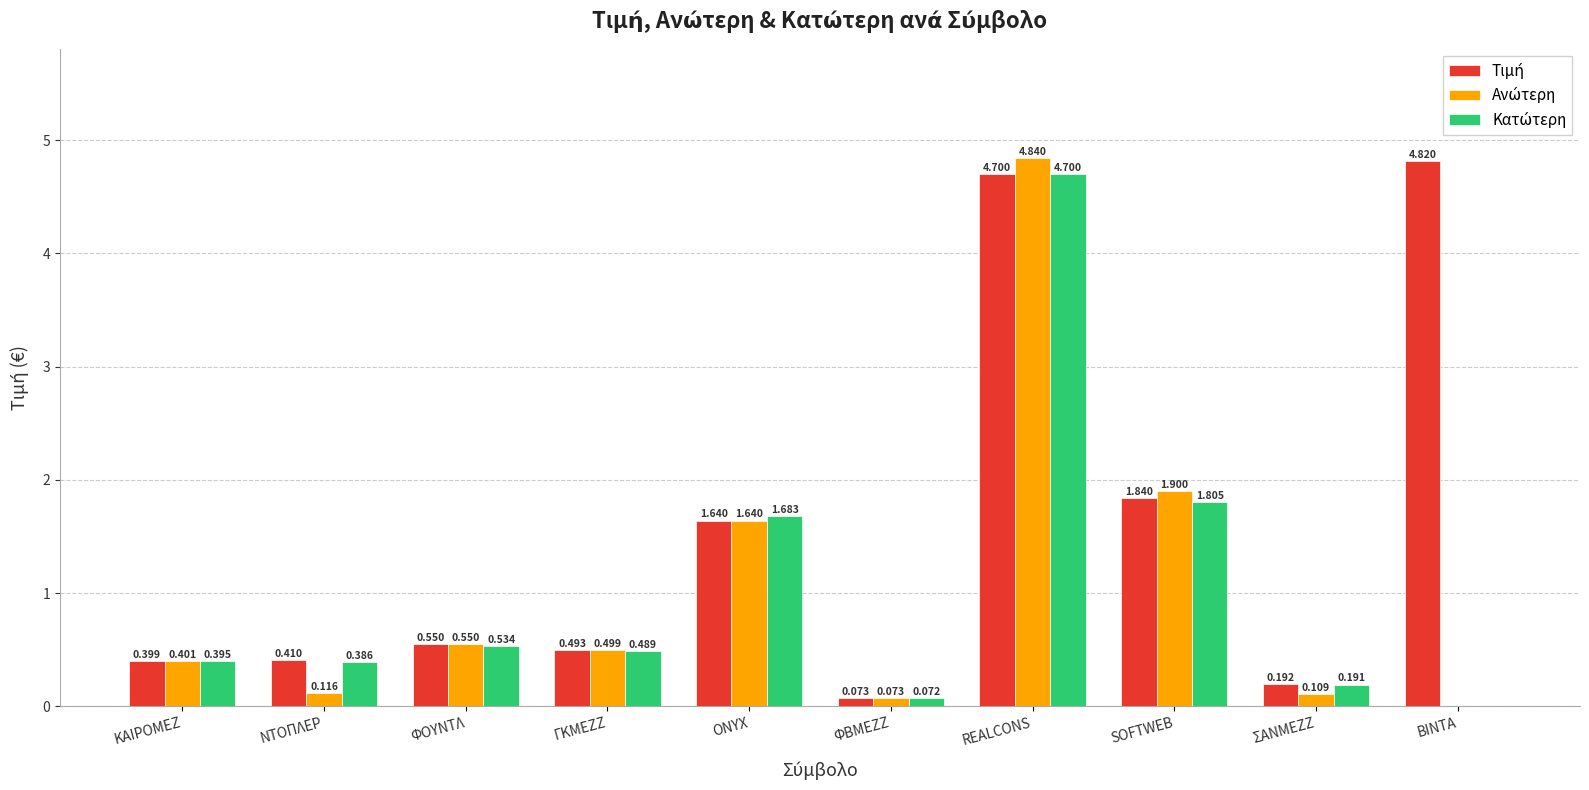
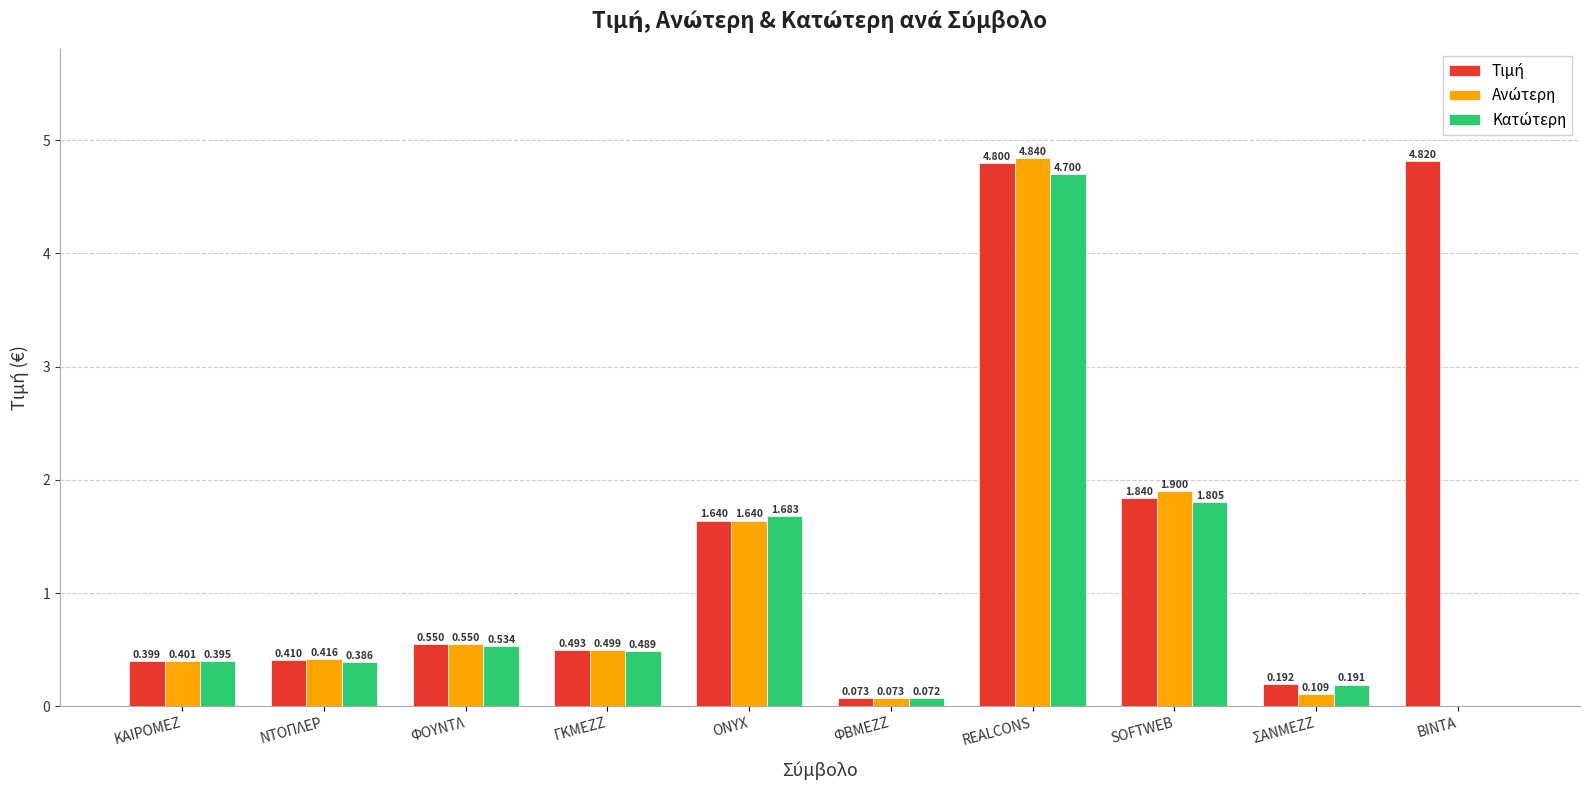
  {
    "Τιμή": {
      "ΚΑΙΡΟΜΕΖ": 0.399,
      "ΝΤΟΠΛΕΡ": 0.410,
      "ΦΟΥΝΤΛ": 0.550,
      "ΓΚΜΕΖΖ": 0.493,
      "ONYX": 1.640,
      "ΦΒΜΕΖΖ": 0.073,
-     "REALCONS": 4.700,
+     "REALCONS": 4.800,
      "SOFTWEB": 1.840,
      "ΣΑΝΜΕΖΖ": 0.192,
      "ΒΙΝΤΑ": 4.820
    },
    "Ανώτερη": {
      "ΚΑΙΡΟΜΕΖ": 0.401,
-     "ΝΤΟΠΛΕΡ": 0.116,
+     "ΝΤΟΠΛΕΡ": 0.416,
      "ΦΟΥΝΤΛ": 0.550,
      "ΓΚΜΕΖΖ": 0.499,
      "ONYX": 1.640,
      "ΦΒΜΕΖΖ": 0.073,
      "REALCONS": 4.840,
      "SOFTWEB": 1.900,
      "ΣΑΝΜΕΖΖ": 0.109
    },
    "Κατώτερη": {
      "ΚΑΙΡΟΜΕΖ": 0.395,
      "ΝΤΟΠΛΕΡ": 0.386,
      "ΦΟΥΝΤΛ": 0.534,
      "ΓΚΜΕΖΖ": 0.489,
      "ONYX": 1.683,
      "ΦΒΜΕΖΖ": 0.072,
      "REALCONS": 4.700,
      "SOFTWEB": 1.805,
      "ΣΑΝΜΕΖΖ": 0.191
    }
  }
